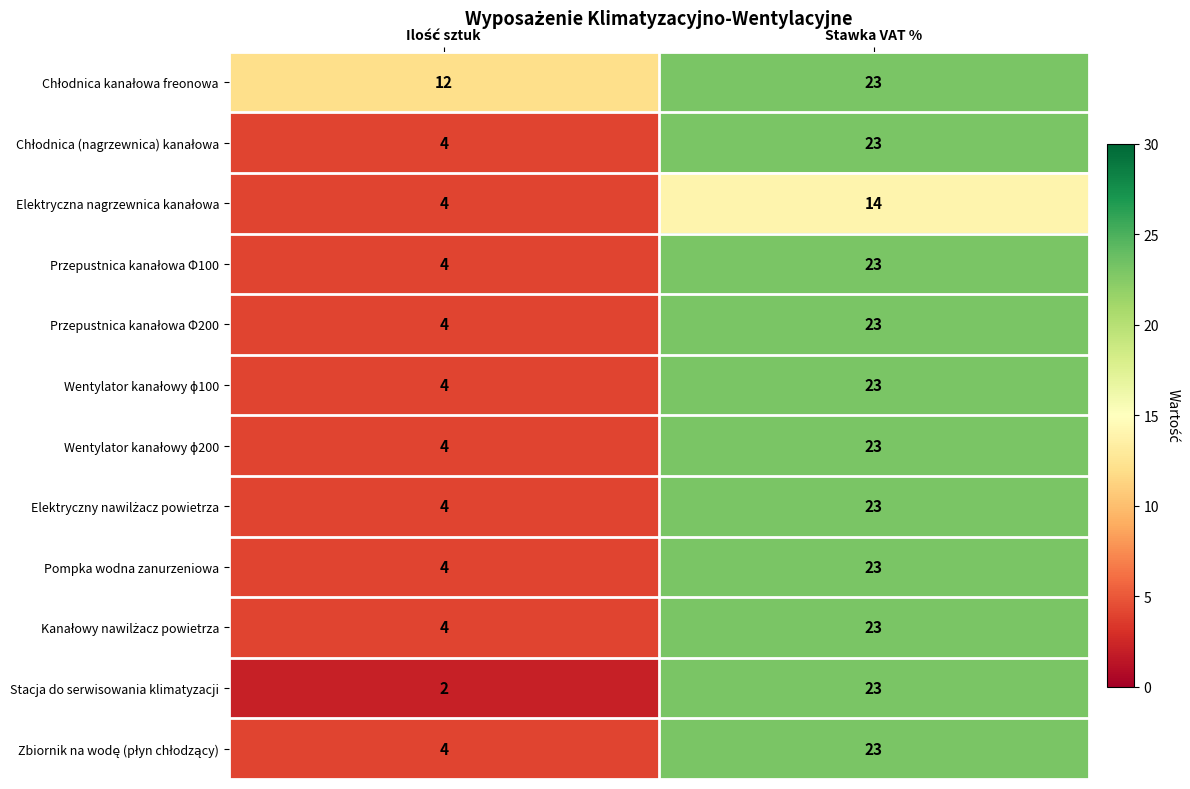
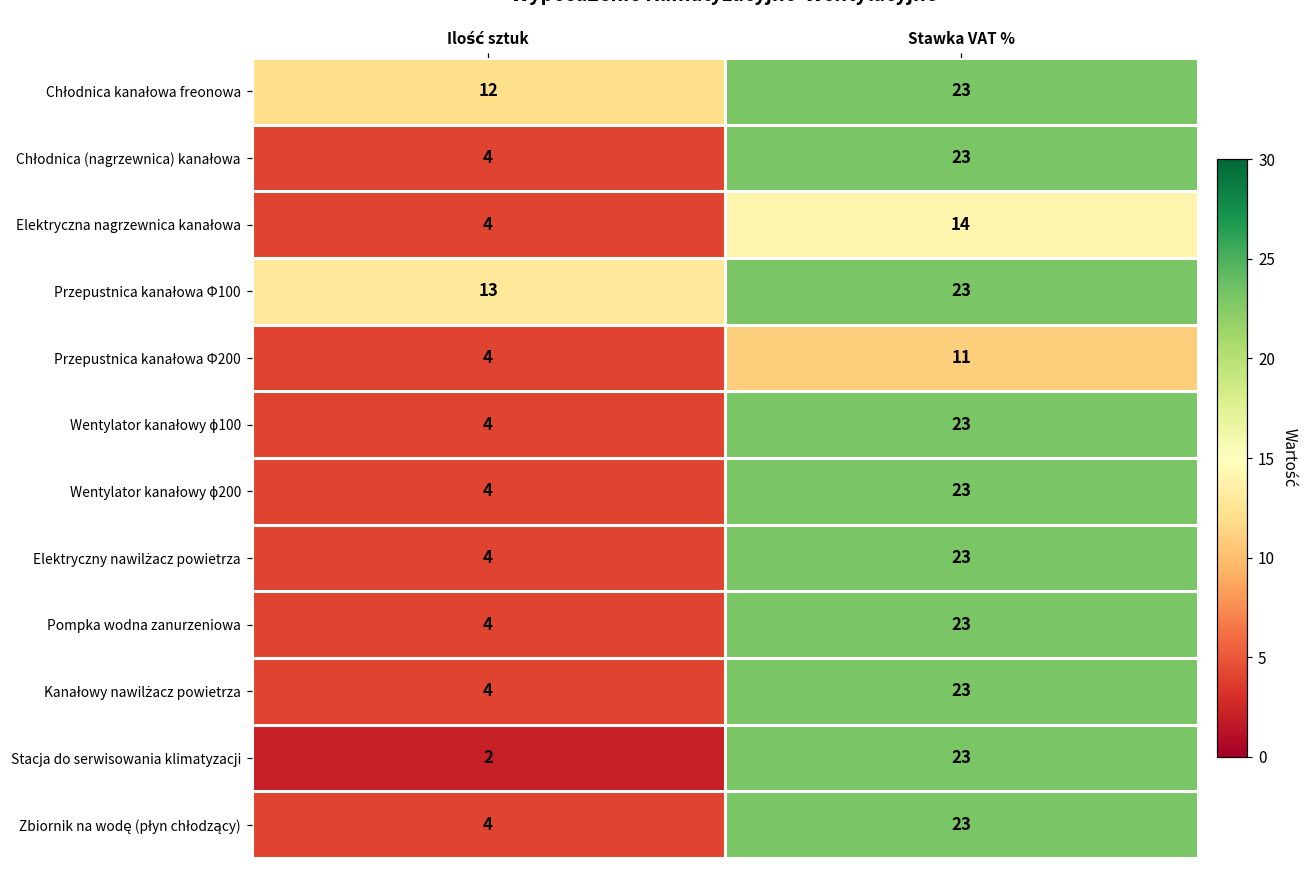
  {
    "Chłodnica kanałowa freonowa": {
      "Ilość sztuk": 12,
      "Stawka VAT %": 23
    },
    "Chłodnica (nagrzewnica) kanałowa": {
      "Ilość sztuk": 4,
      "Stawka VAT %": 23
    },
    "Elektryczna nagrzewnica kanałowa": {
      "Ilość sztuk": 4,
      "Stawka VAT %": 14
    },
    "Przepustnica kanałowa Φ100": {
-     "Ilość sztuk": 4,
+     "Ilość sztuk": 13,
      "Stawka VAT %": 23
    },
    "Przepustnica kanałowa Φ200": {
      "Ilość sztuk": 4,
-     "Stawka VAT %": 23
+     "Stawka VAT %": 11
    },
    "Wentylator kanałowy ϕ100": {
      "Ilość sztuk": 4,
      "Stawka VAT %": 23
    },
    "Wentylator kanałowy ϕ200": {
      "Ilość sztuk": 4,
      "Stawka VAT %": 23
    },
    "Elektryczny nawilżacz powietrza": {
      "Ilość sztuk": 4,
      "Stawka VAT %": 23
    },
    "Pompka wodna zanurzeniowa": {
      "Ilość sztuk": 4,
      "Stawka VAT %": 23
    },
    "Kanałowy nawilżacz powietrza": {
      "Ilość sztuk": 4,
      "Stawka VAT %": 23
    },
    "Stacja do serwisowania klimatyzacji": {
      "Ilość sztuk": 2,
      "Stawka VAT %": 23
    },
    "Zbiornik na wodę (płyn chłodzący)": {
      "Ilość sztuk": 4,
      "Stawka VAT %": 23
    }
  }
